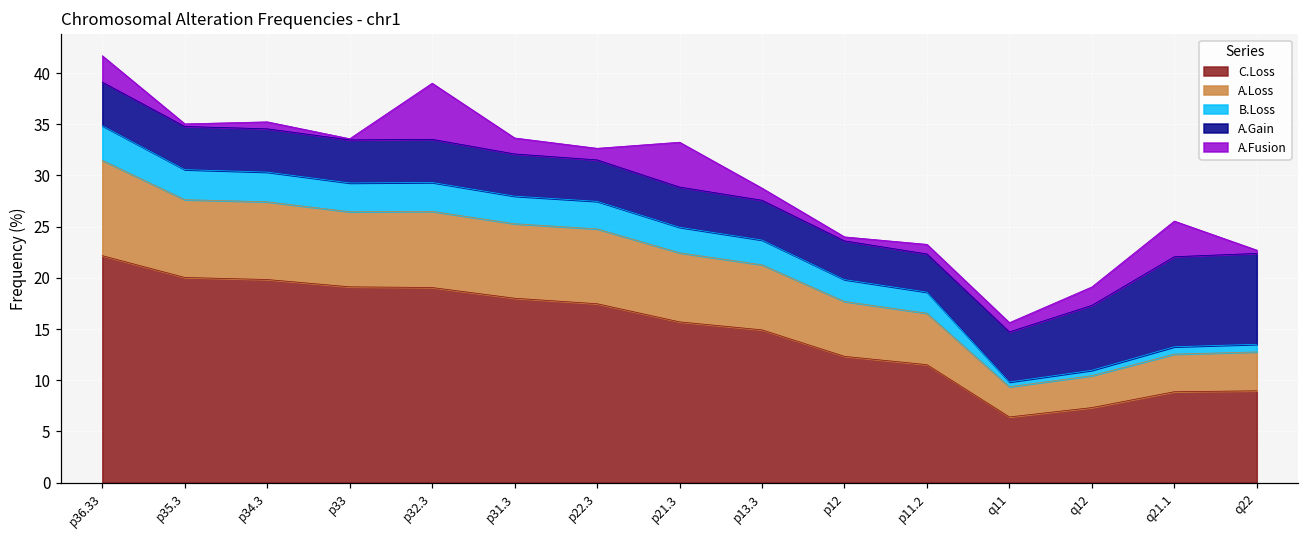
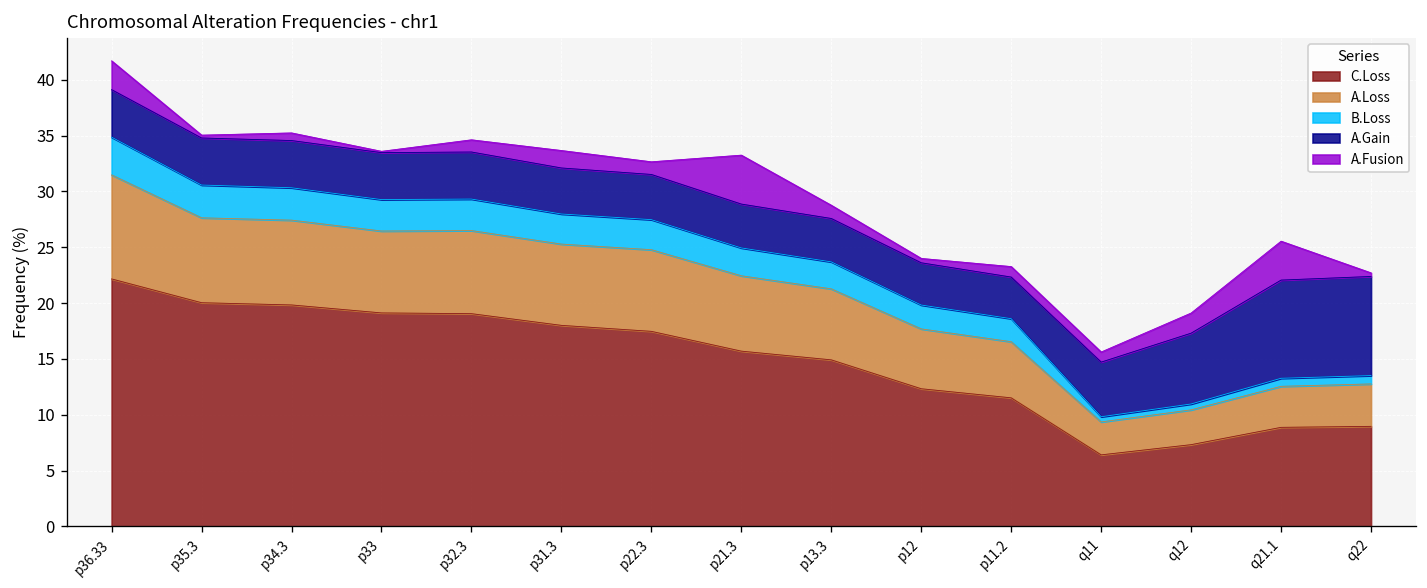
  {
    "C.Loss": {
      "p36.33": 22,
      "p35.3": 20,
      "p34.3": 20,
      "p33": 19,
      "p32.3": 19,
      "p31.3": 18,
      "p22.3": 17,
      "p21.3": 16,
      "p13.3": 15,
      "p12": 12,
      "p11.2": 12,
      "q11": 6,
      "q12": 7,
      "q21.1": 9,
      "q22": 9
    },
    "A.Loss": {
      "p36.33": 9,
      "p35.3": 8,
      "p34.3": 8,
      "p33": 7,
      "p32.3": 7,
      "p31.3": 7,
      "p22.3": 7,
      "p21.3": 7,
      "p13.3": 6,
      "p12": 5,
      "p11.2": 5,
      "q11": 3,
      "q12": 3,
      "q21.1": 4,
      "q22": 4
    },
    "B.Loss": {
      "p36.33": 3,
      "p35.3": 3,
      "p34.3": 3,
      "p33": 3,
      "p32.3": 3,
      "p31.3": 3,
      "p22.3": 3,
      "p21.3": 2,
      "p13.3": 2,
      "p12": 2,
      "p11.2": 2,
      "q11": 0,
      "q12": 1,
      "q21.1": 1,
      "q22": 1
    },
    "A.Gain": {
      "p36.33": 4,
      "p34.3": 4,
      "p32.3": 4,
      "p31.3": 4,
      "p22.3": 4,
      "p21.3": 4,
      "p13.3": 4,
      "p12": 4,
      "p11.2": 4,
      "q11": 5,
      "q12": 6,
      "q21.1": 9,
      "q22": 9
    },
    "A.Fusion": {
      "p36.33": 3,
      "p34.3": 1,
-     "p32.3": 5,
+     "p32.3": 1,
      "p31.3": 2,
      "p22.3": 1,
      "p21.3": 4,
      "p13.3": 1,
      "p12": 0,
      "p11.2": 1,
      "q11": 1,
      "q12": 2,
      "q21.1": 3,
      "q22": 0
    }
  }
